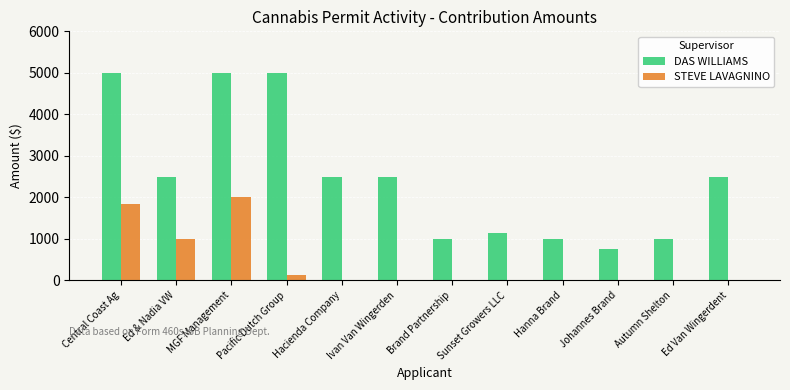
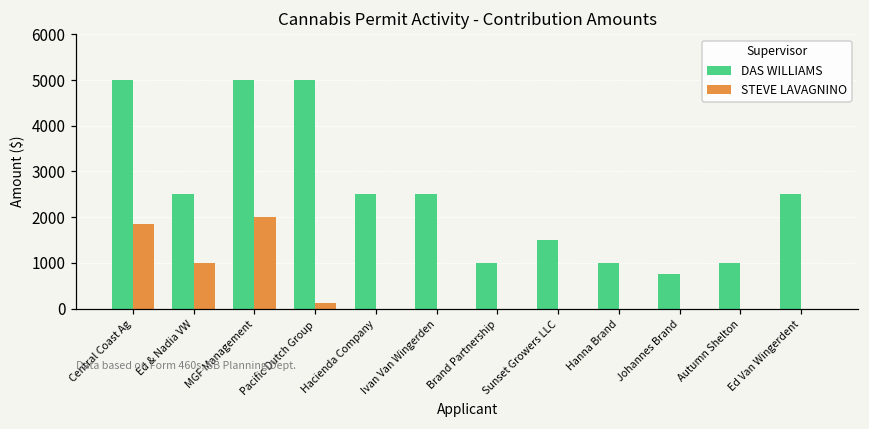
  {
    "DAS WILLIAMS": {
      "Central Coast Ag": 5000,
      "Ed & Nadia VW": 2500,
      "MGF Management": 5000,
      "Pacific Dutch Group": 5000,
      "Hacienda Company": 2500,
      "Ivan Van Wingerden": 2500,
      "Brand Partnership": 1000,
-     "Sunset Growers LLC": 1100,
+     "Sunset Growers LLC": 1500,
      "Hanna Brand": 1000,
      "Johannes Brand": 800,
      "Autumn Shelton": 1000,
      "Ed Van Wingerdent": 2500
    },
    "STEVE LAVAGNINO": {
      "Central Coast Ag": 1900,
      "Ed & Nadia VW": 1000,
      "MGF Management": 2000,
      "Pacific Dutch Group": 100,
      "Hacienda Company": 0,
      "Ivan Van Wingerden": 0,
      "Brand Partnership": 0,
      "Sunset Growers LLC": 0,
      "Hanna Brand": 0,
      "Johannes Brand": 0,
      "Autumn Shelton": 0,
      "Ed Van Wingerdent": 0
    }
  }
